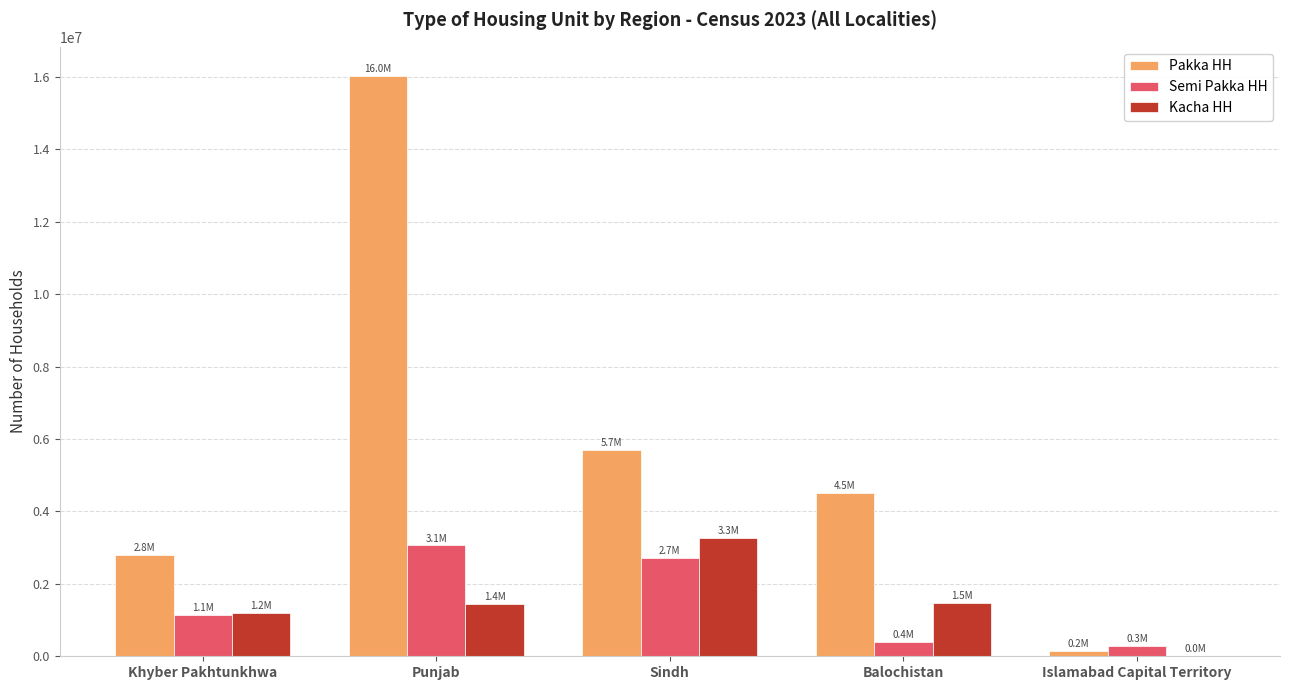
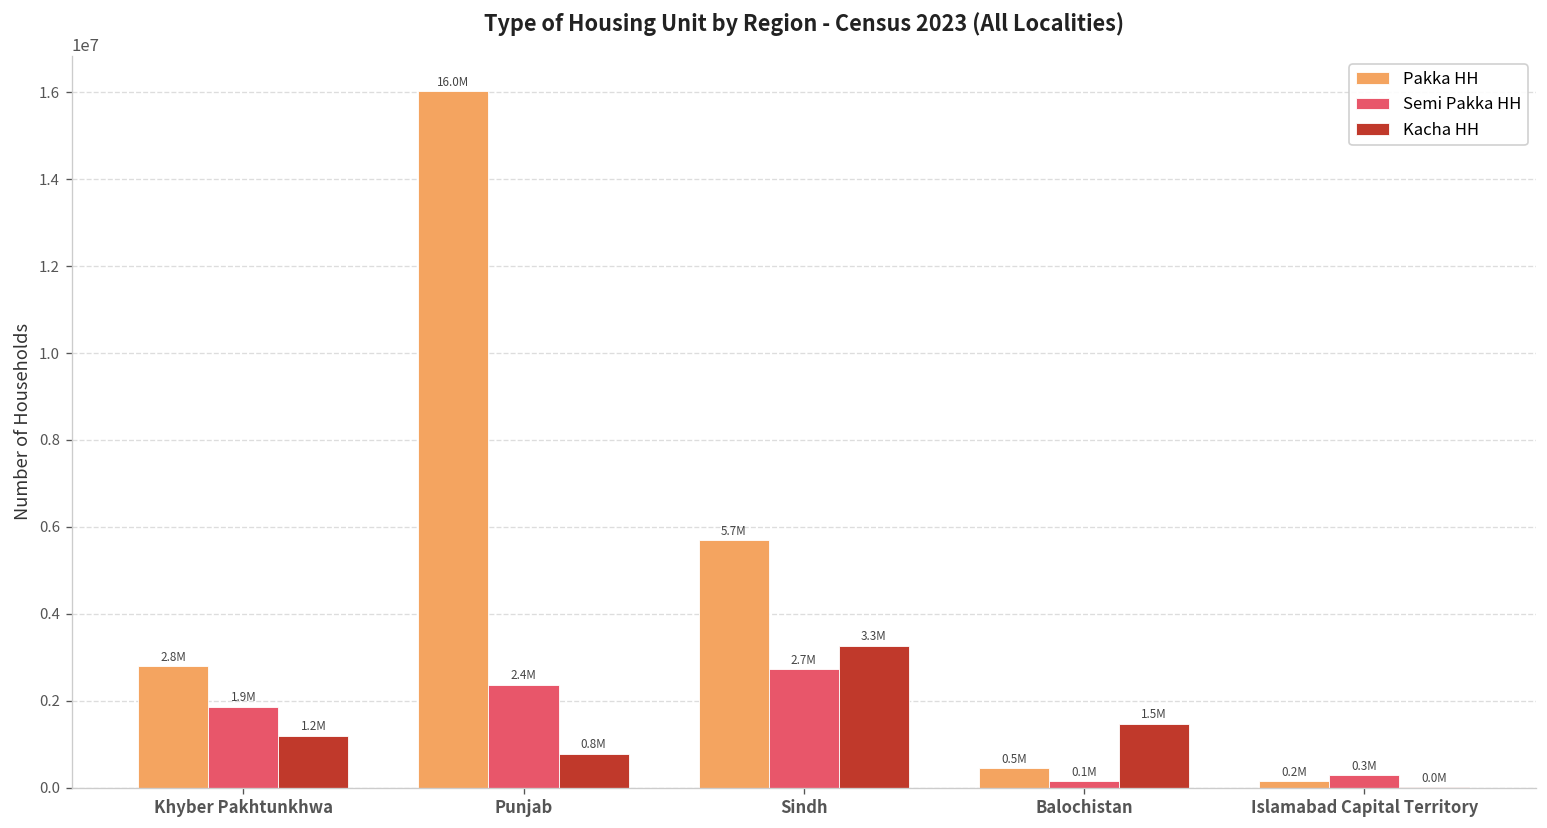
  {
    "Pakka HH": {
      "Khyber Pakhtunkhwa": "2.8M",
      "Punjab": "16.0M",
      "Sindh": "5.7M",
-     "Balochistan": "4.5M",
+     "Balochistan": "0.5M",
      "Islamabad Capital Territory": "0.2M"
    },
    "Semi Pakka HH": {
-     "Khyber Pakhtunkhwa": "1.1M",
-     "Punjab": "3.1M",
+     "Khyber Pakhtunkhwa": "1.9M",
+     "Punjab": "2.4M",
      "Sindh": "2.7M",
-     "Balochistan": "0.4M",
+     "Balochistan": "0.1M",
      "Islamabad Capital Territory": "0.3M"
    },
    "Kacha HH": {
      "Khyber Pakhtunkhwa": "1.2M",
-     "Punjab": "1.4M",
+     "Punjab": "0.8M",
      "Sindh": "3.3M",
      "Balochistan": "1.5M"
    }
  }
